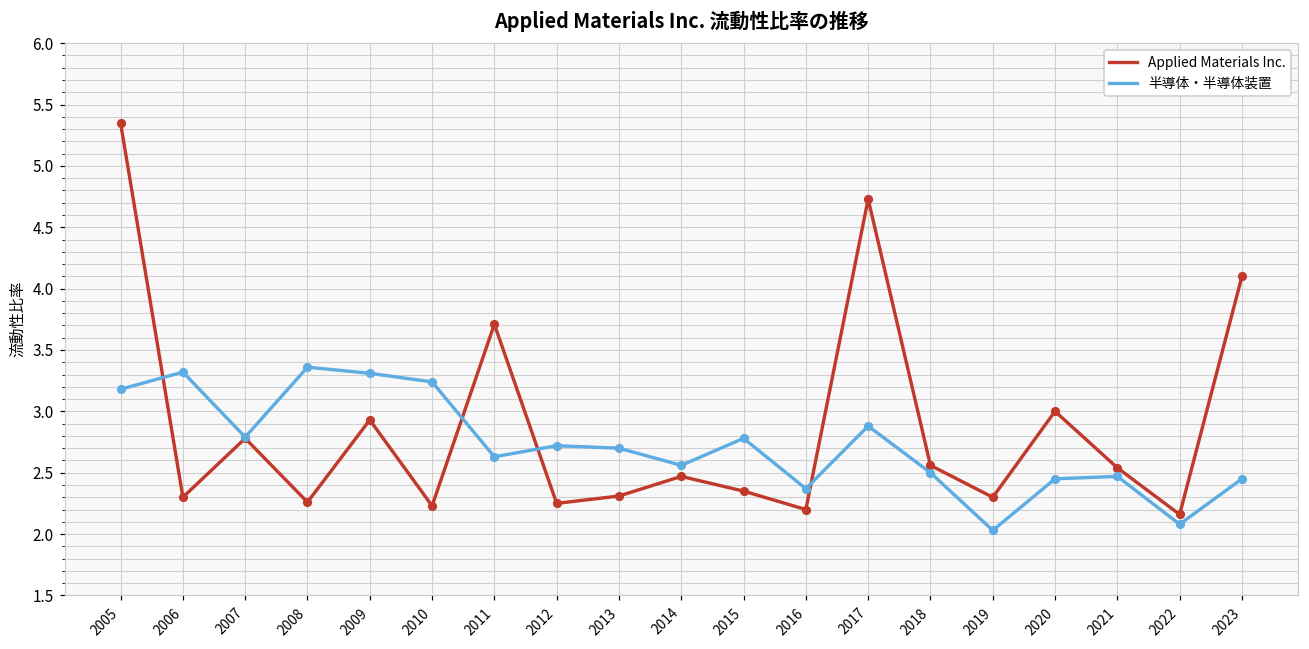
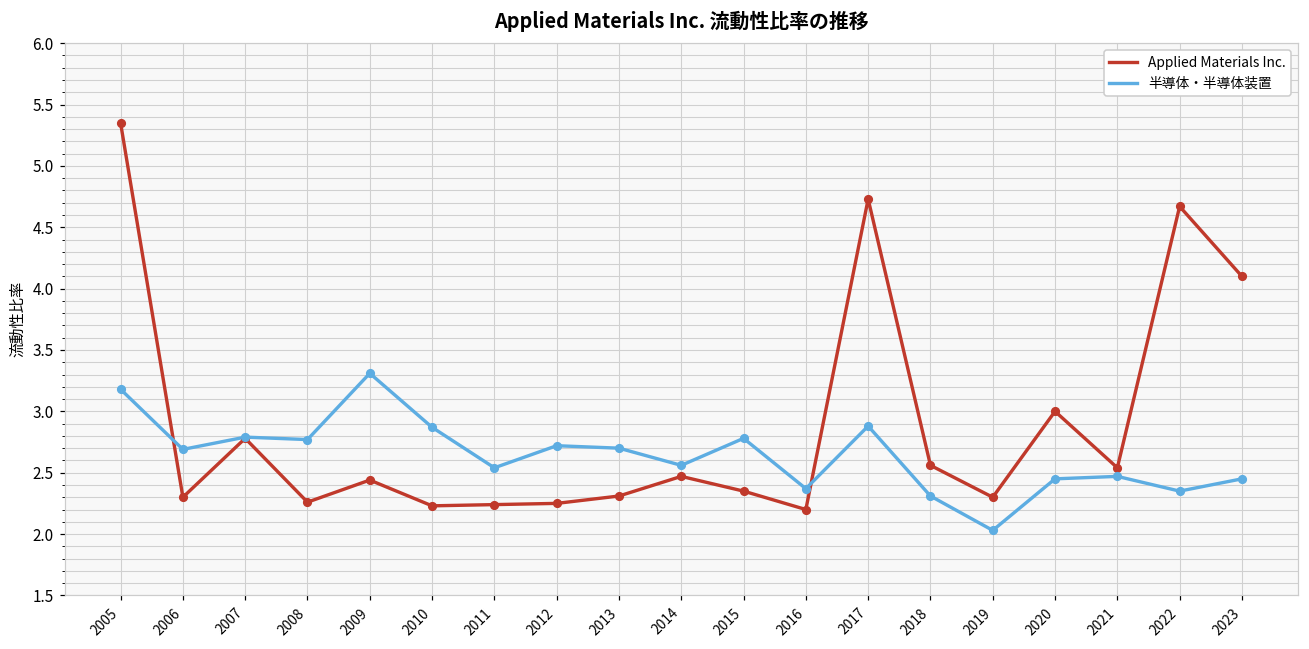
  {
    "Applied Materials Inc.": {
      "2005": 5.35,
      "2006": 2.30,
      "2008": 2.26,
-     "2009": 2.93,
+     "2009": 2.44,
      "2010": 2.23,
-     "2011": 3.71,
+     "2011": 2.24,
      "2012": 2.25,
      "2013": 2.31,
      "2014": 2.47,
      "2015": 2.35,
      "2016": 2.20,
      "2017": 4.73,
      "2018": 2.56,
      "2019": 2.30,
      "2020": 3.00,
      "2021": 2.54,
-     "2022": 2.16,
+     "2022": 4.67,
      "2023": 4.10
    },
    "半導体・半導体装置": {
      "2005": 3.18,
-     "2006": 3.32,
-     "2008": 3.36,
+     "2006": 2.69,
+     "2008": 2.77,
      "2009": 3.31,
-     "2010": 3.24,
-     "2011": 2.63,
+     "2010": 2.87,
+     "2011": 2.54,
      "2012": 2.72,
      "2013": 2.70,
      "2014": 2.56,
      "2015": 2.78,
      "2016": 2.37,
      "2017": 2.88,
-     "2018": 2.50,
+     "2018": 2.31,
      "2019": 2.03,
      "2020": 2.45,
      "2021": 2.47,
-     "2022": 2.08,
+     "2022": 2.35,
      "2023": 2.45
    }
  }
